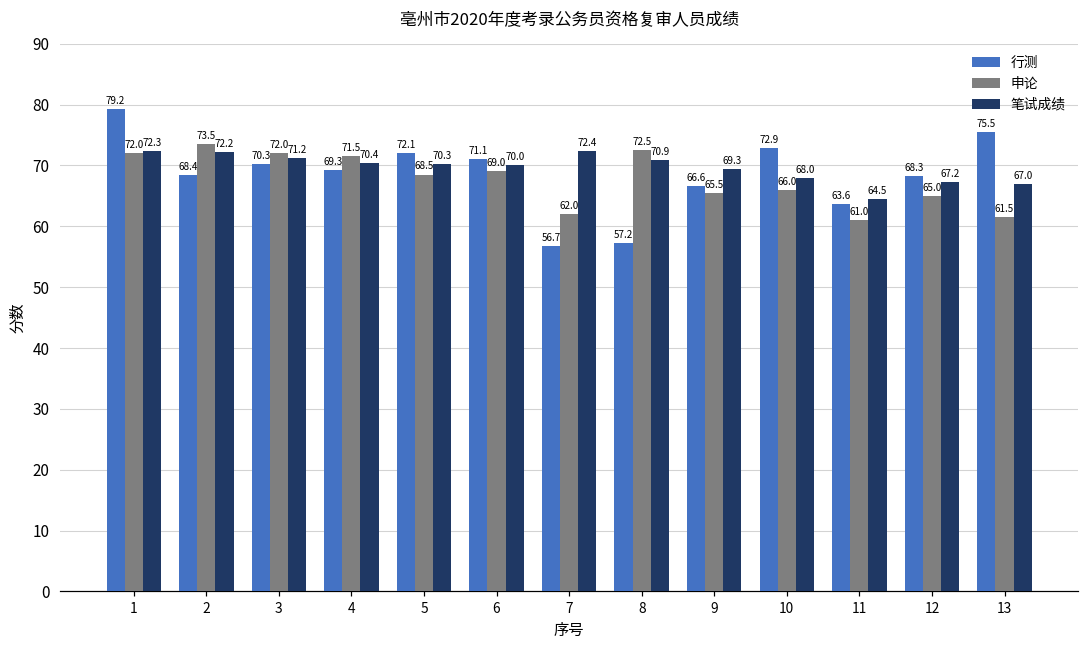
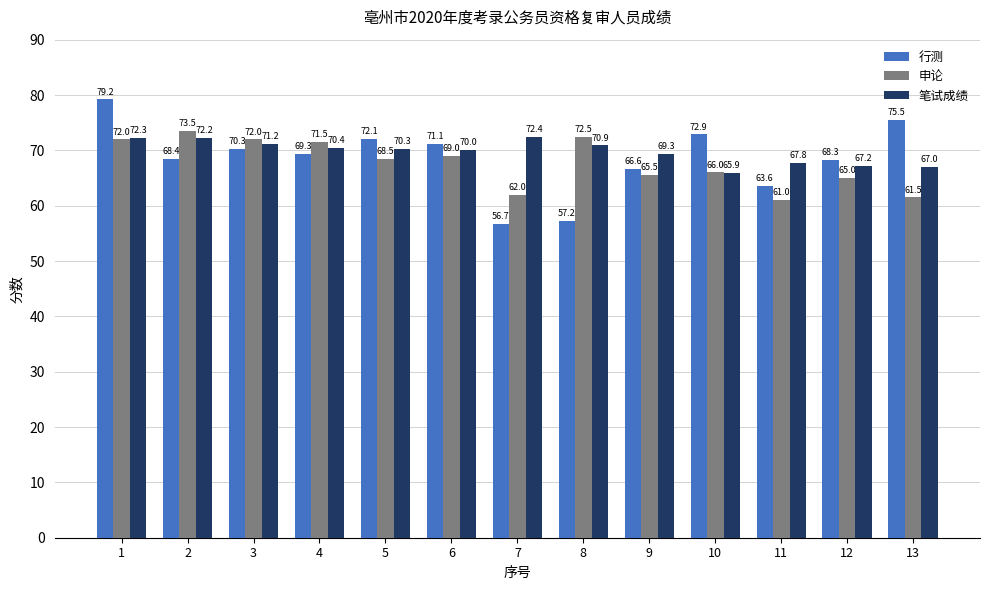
  {
    "行测": {
      "1": 79.2,
      "2": 68.4,
      "3": 70.3,
      "4": 69.3,
      "5": 72.1,
      "6": 71.1,
      "7": 56.7,
      "8": 57.2,
      "9": 66.6,
      "10": 72.9,
      "11": 63.6,
      "12": 68.3,
      "13": 75.5
    },
    "申论": {
      "1": 72.0,
      "2": 73.5,
      "3": 72.0,
      "4": 71.5,
      "5": 68.5,
      "6": 69.0,
      "7": 62.0,
      "8": 72.5,
      "9": 65.5,
      "10": 66.0,
      "11": 61.0,
      "12": 65.0,
      "13": 61.5
    },
    "笔试成绩": {
      "1": 72.3,
      "2": 72.2,
      "3": 71.2,
      "4": 70.4,
      "5": 70.3,
      "6": 70.0,
      "7": 72.4,
      "8": 70.9,
      "9": 69.3,
-     "10": 68.0,
-     "11": 64.5,
+     "10": 65.9,
+     "11": 67.8,
      "12": 67.2,
      "13": 67.0
    }
  }
